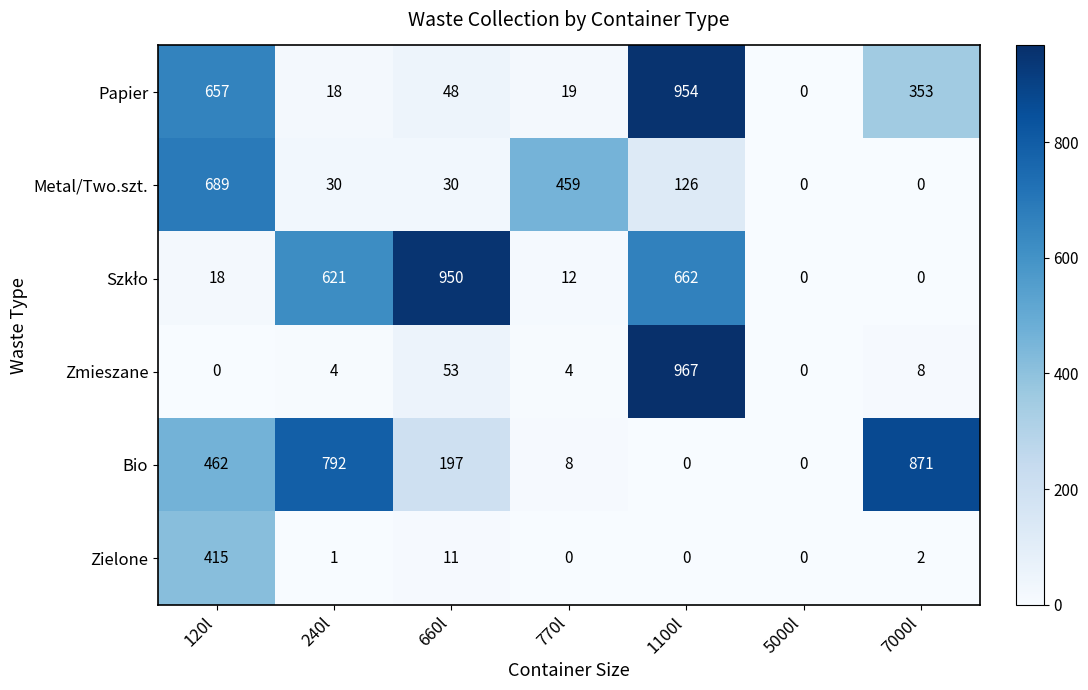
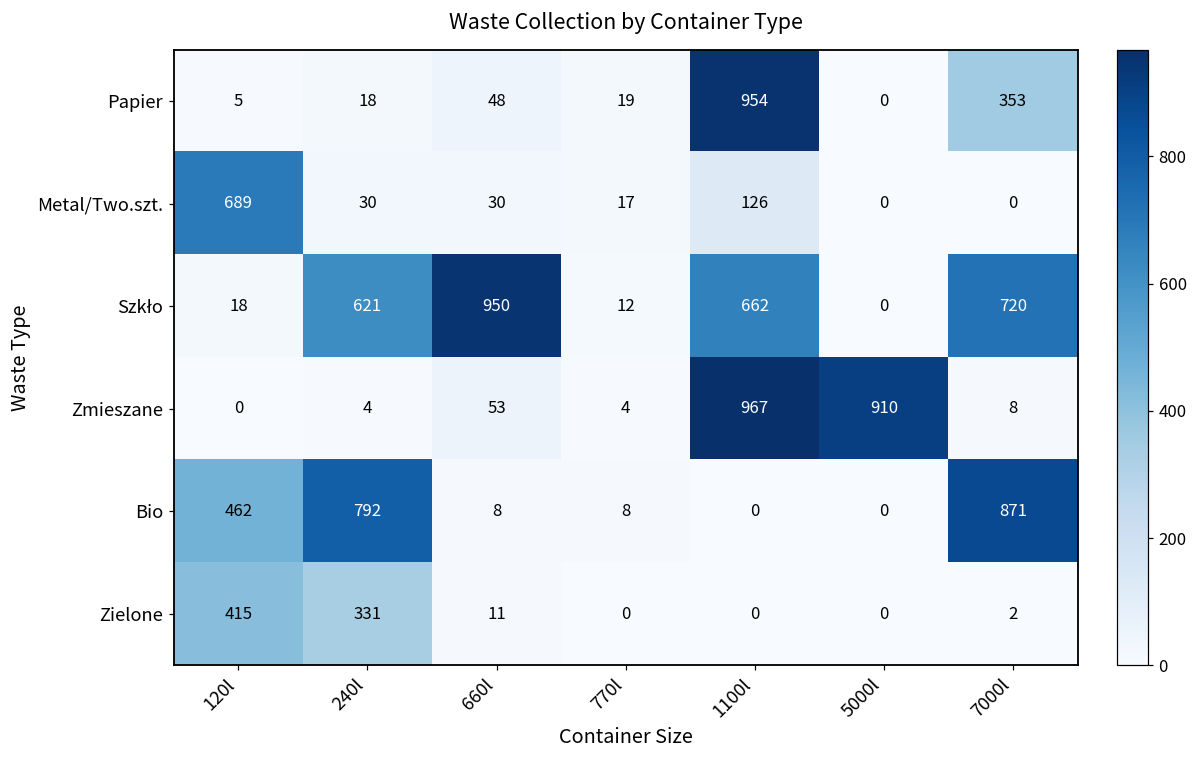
  {
    "Papier": {
-     "120l": 657,
+     "120l": 5,
      "240l": 18,
      "660l": 48,
      "770l": 19,
      "1100l": 954,
      "5000l": 0,
      "7000l": 353
    },
    "Metal/Two.szt.": {
      "120l": 689,
      "240l": 30,
      "660l": 30,
-     "770l": 459,
+     "770l": 17,
      "1100l": 126,
      "5000l": 0,
      "7000l": 0
    },
    "Szkło": {
      "120l": 18,
      "240l": 621,
      "660l": 950,
      "770l": 12,
      "1100l": 662,
      "5000l": 0,
-     "7000l": 0
+     "7000l": 720
    },
    "Zmieszane": {
      "120l": 0,
      "240l": 4,
      "660l": 53,
      "770l": 4,
      "1100l": 967,
-     "5000l": 0,
+     "5000l": 910,
      "7000l": 8
    },
    "Bio": {
      "120l": 462,
      "240l": 792,
-     "660l": 197,
+     "660l": 8,
      "770l": 8,
      "1100l": 0,
      "5000l": 0,
      "7000l": 871
    },
    "Zielone": {
      "120l": 415,
-     "240l": 1,
+     "240l": 331,
      "660l": 11,
      "770l": 0,
      "1100l": 0,
      "5000l": 0,
      "7000l": 2
    }
  }
